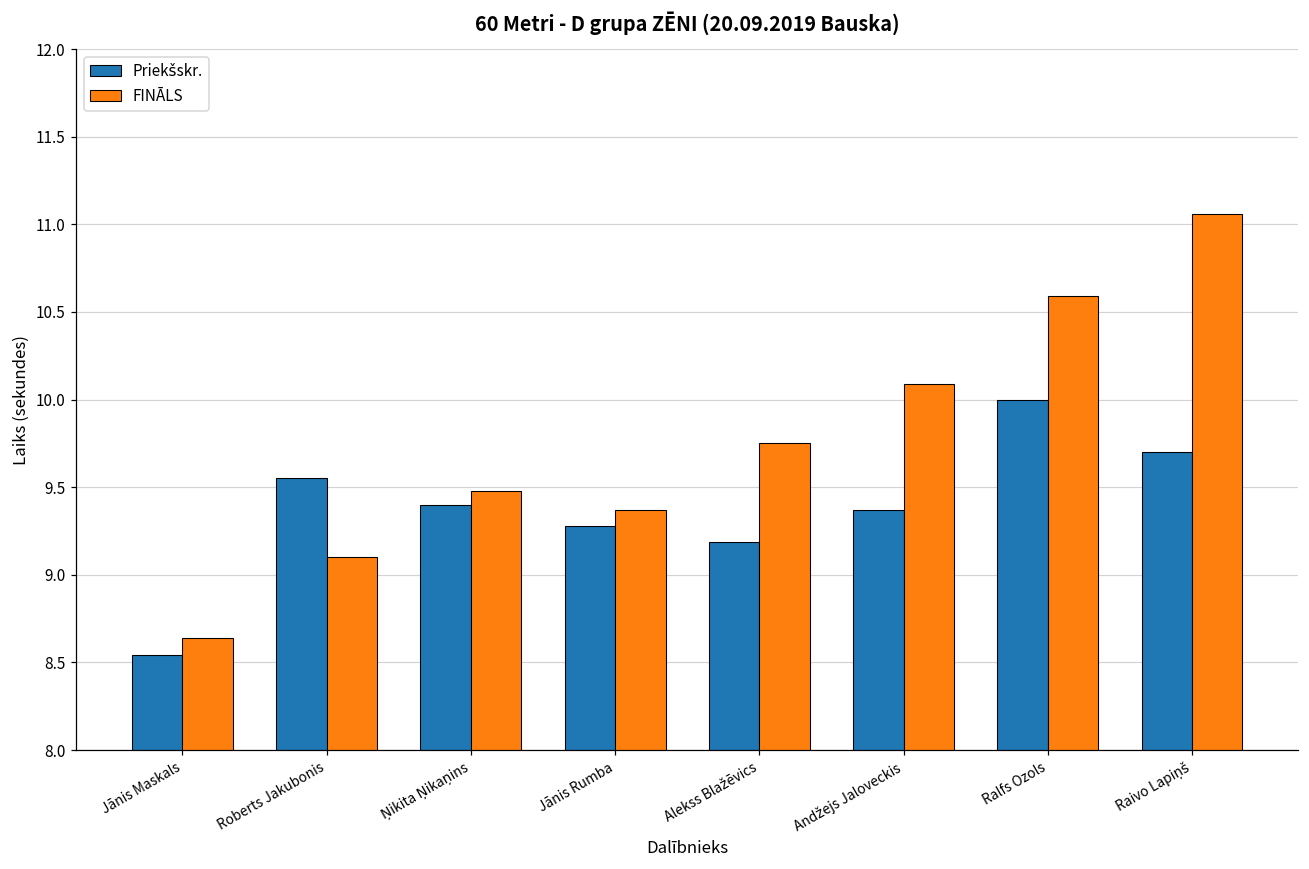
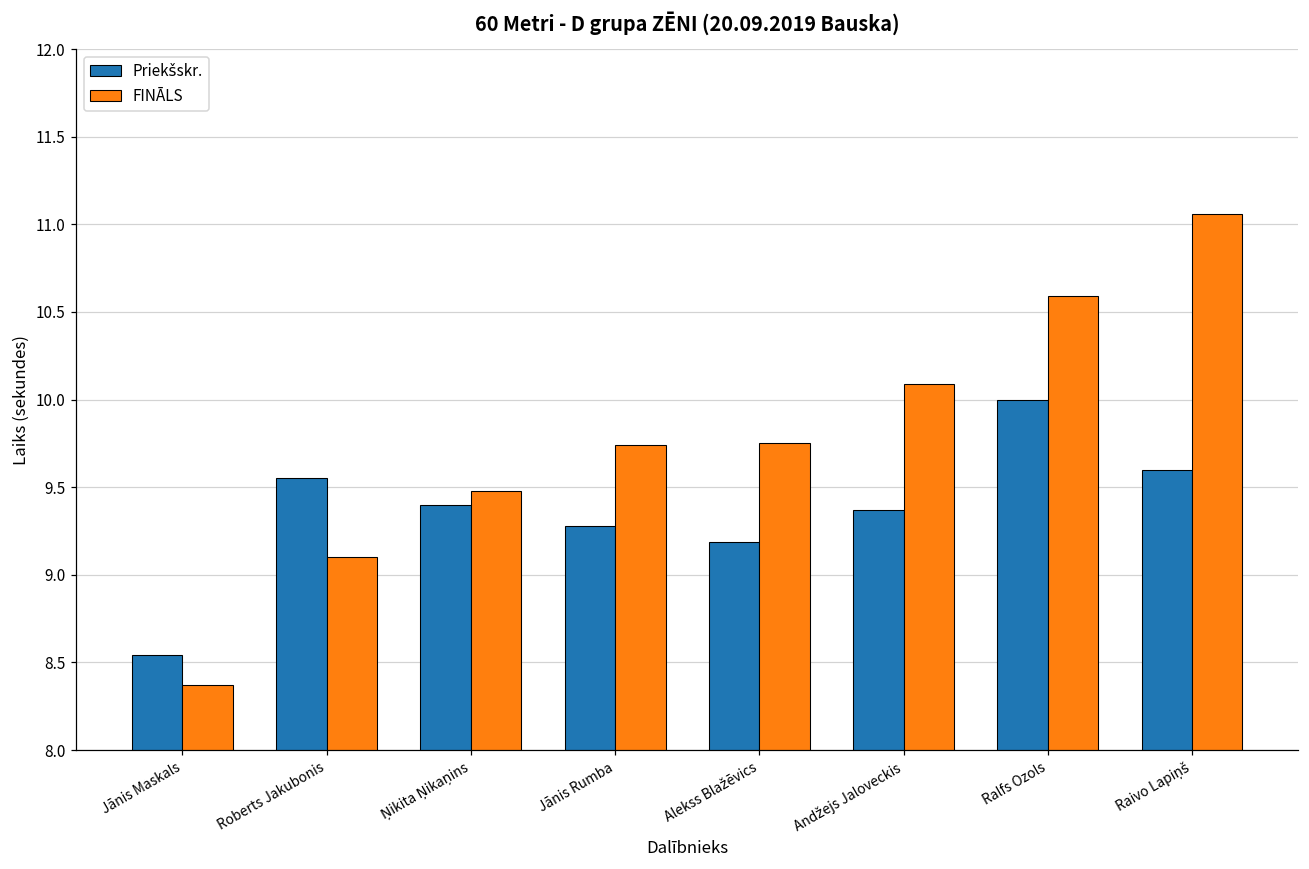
  {
    "Priekšskr.": {
      "Jānis Maskals": 8.54,
      "Roberts Jakubonis": 9.55,
      "Ņikita Ņikaņins": 9.4,
      "Jānis Rumba": 9.28,
      "Alekss Blažēvics": 9.2,
      "Andžejs Jaloveckis": 9.37,
      "Ralfs Ozols": 10.0,
-     "Raivo Lapiņš": 9.7
+     "Raivo Lapiņš": 9.6
    },
    "FINĀLS": {
-     "Jānis Maskals": 8.64,
+     "Jānis Maskals": 8.37,
      "Roberts Jakubonis": 9.10,
      "Ņikita Ņikaņins": 9.48,
-     "Jānis Rumba": 9.37,
+     "Jānis Rumba": 9.74,
      "Alekss Blažēvics": 9.75,
      "Andžejs Jaloveckis": 10.09,
      "Ralfs Ozols": 10.59,
      "Raivo Lapiņš": 11.06
    }
  }
